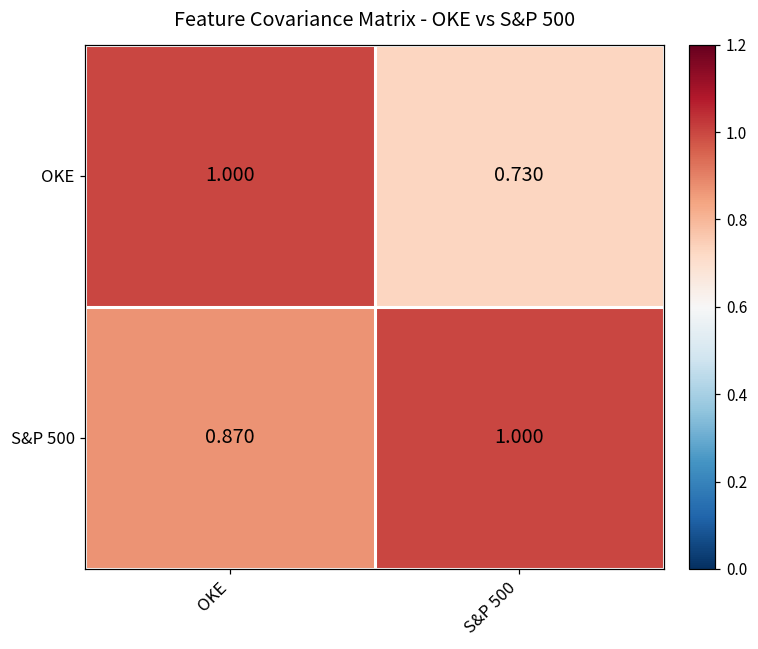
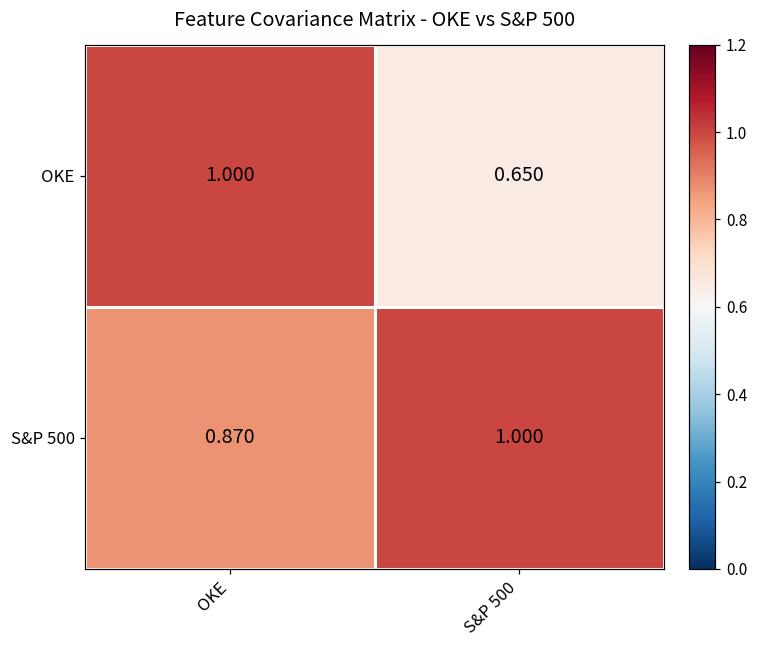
  {
    "OKE": {
      "OKE": 1.000,
-     "S&P 500": 0.730
+     "S&P 500": 0.650
    },
    "S&P 500": {
      "OKE": 0.870,
      "S&P 500": 1.000
    }
  }
